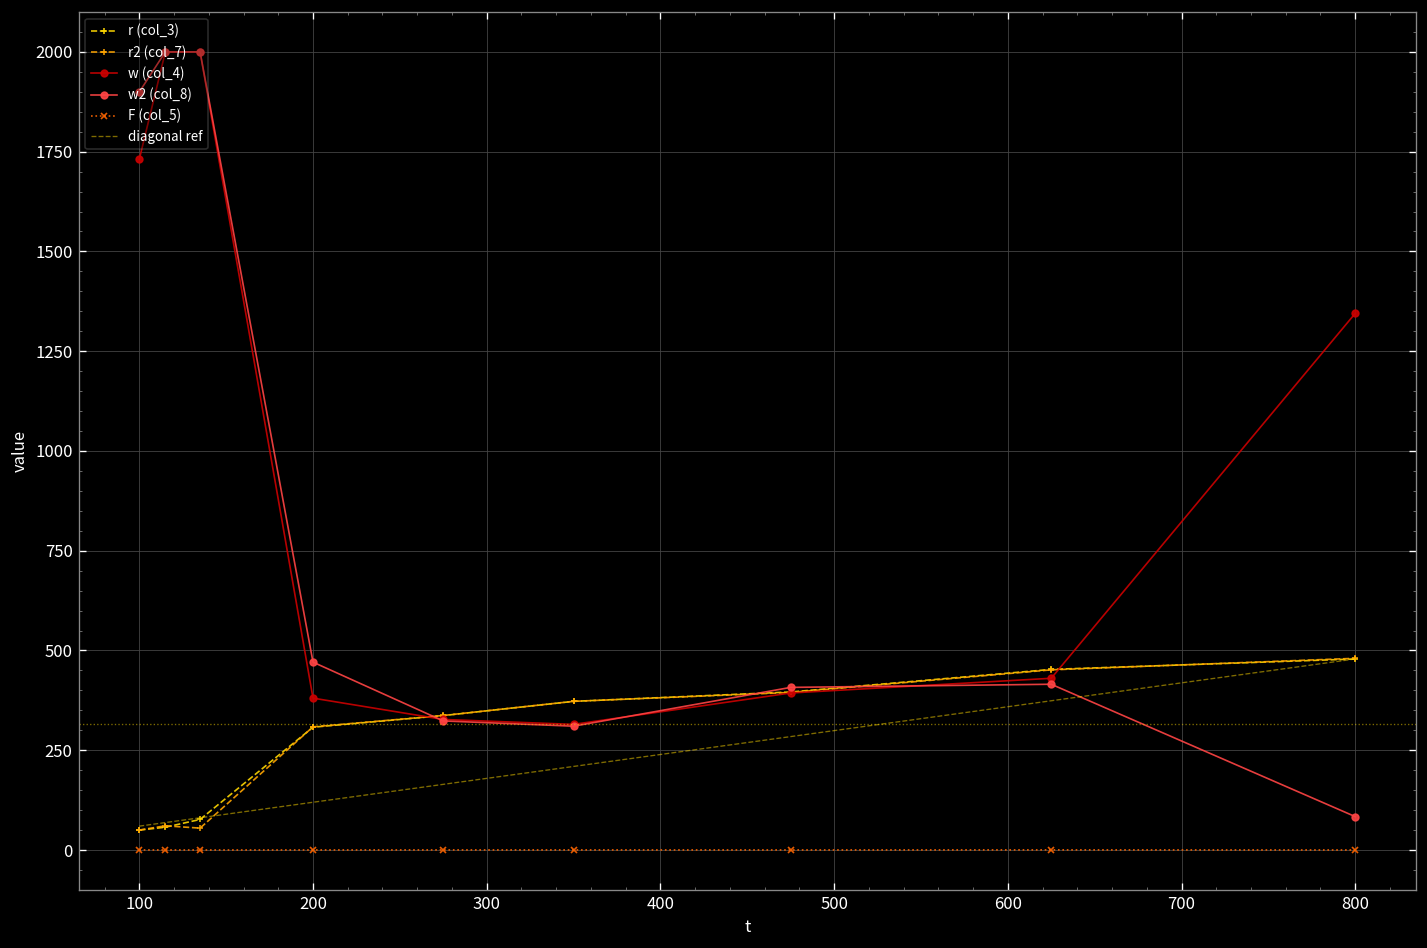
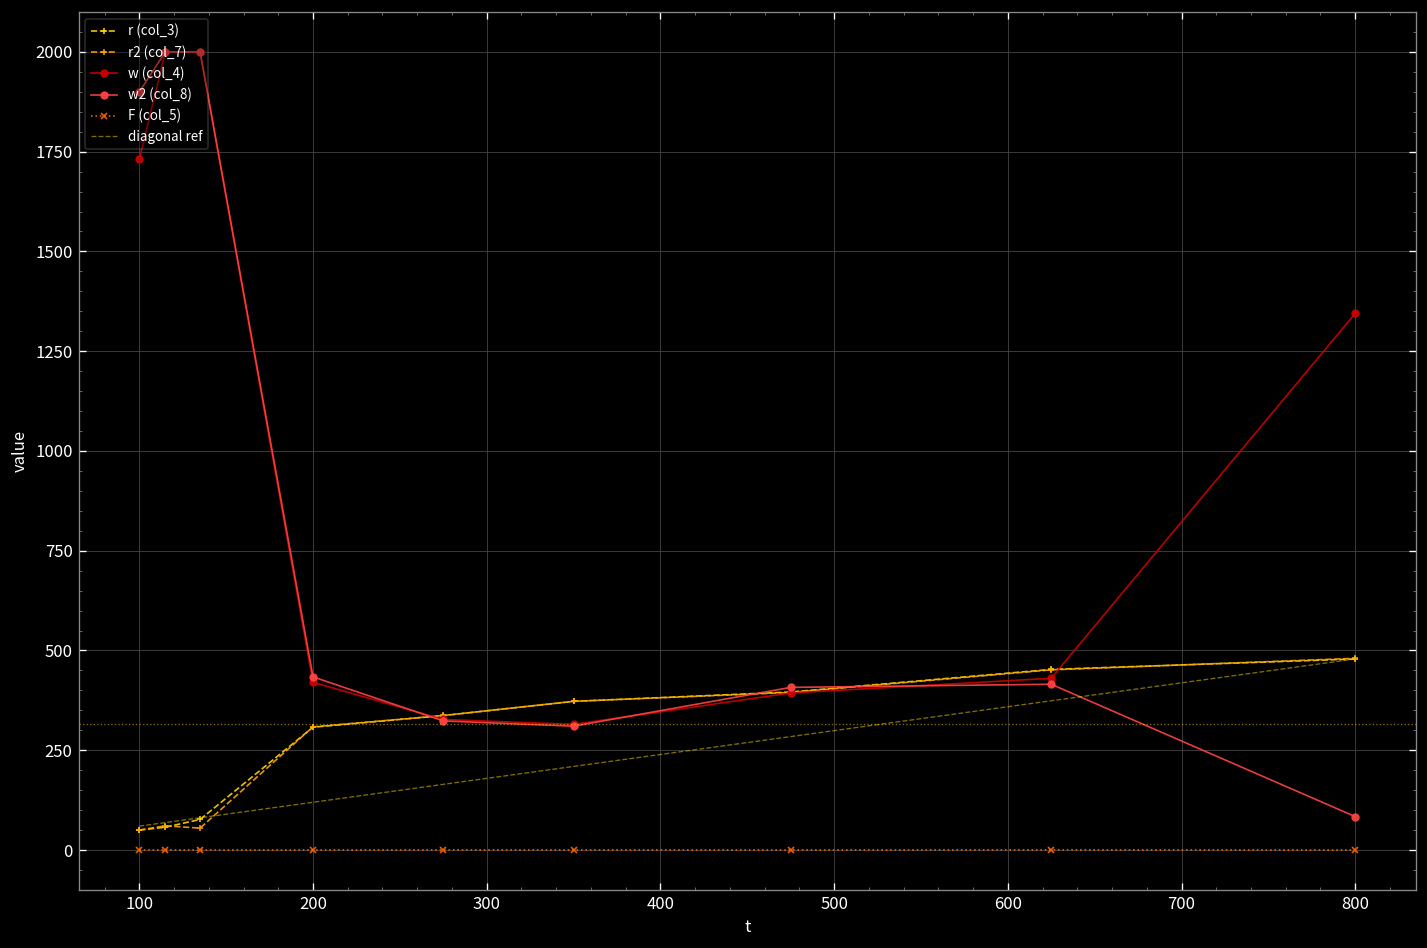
  {
    "w (col_4)": {
      "100": 1730,
-     "200": 380,
+     "200": 420,
      "800": 1340
    },
    "w2 (col_8)": {
-     "200": 470,
+     "200": 430,
      "800": 80
    },
    "F (col_5)": {
      "100": 0,
      "200": 0,
      "800": 0
    }
  }
